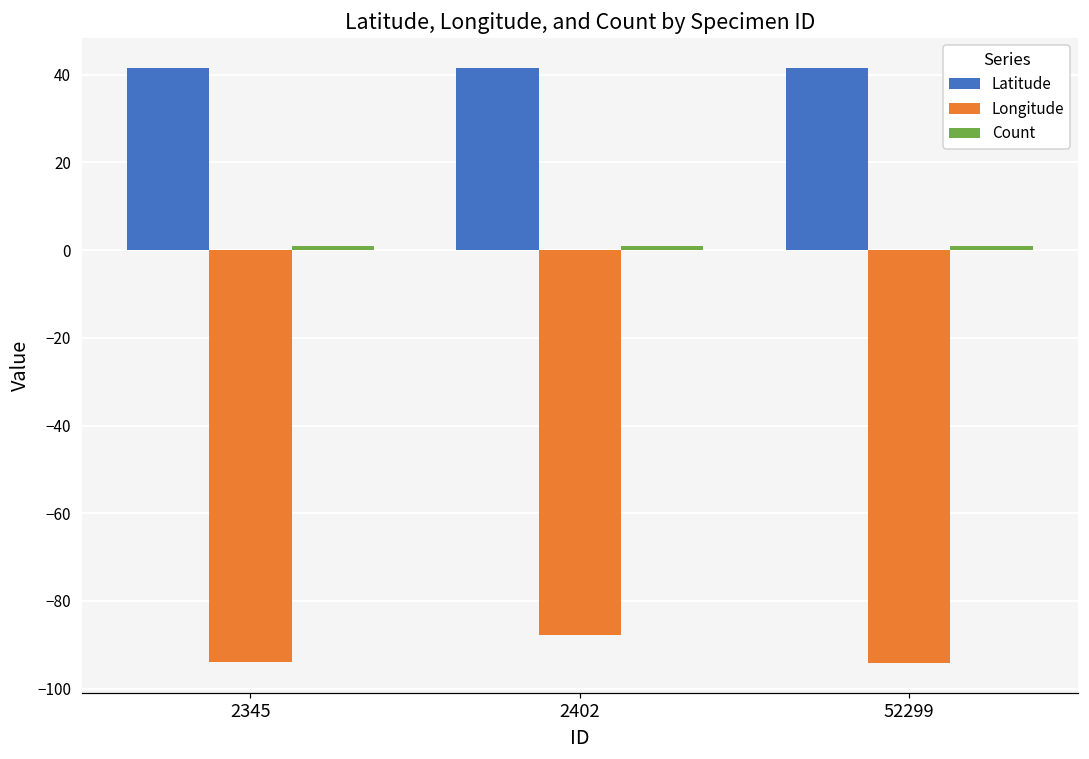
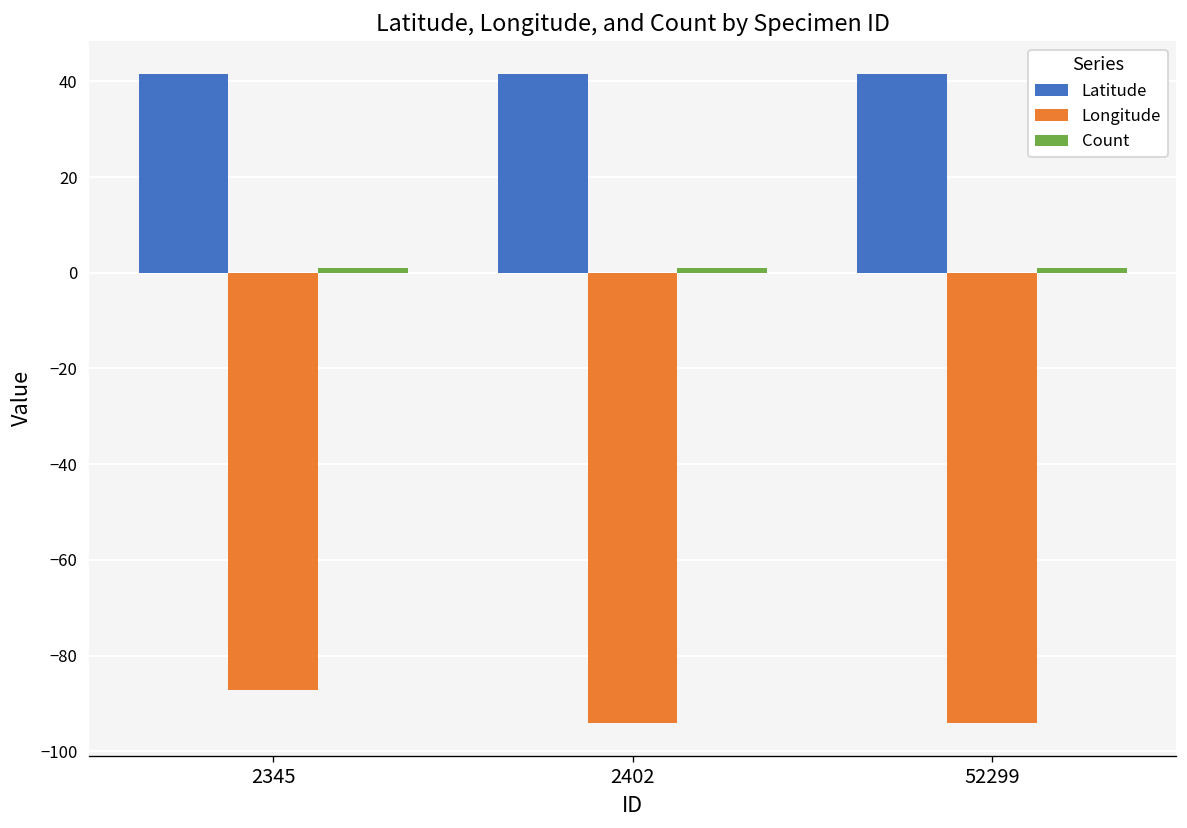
  {
    "Latitude": {
      "2345": 42,
      "2402": 42,
      "52299": 42
    },
    "Longitude": {
-     "2345": -94,
-     "2402": -88,
+     "2345": -87,
+     "2402": -94,
      "52299": -94
    },
    "Count": {
      "2345": 1,
      "2402": 1,
      "52299": 1
    }
  }
